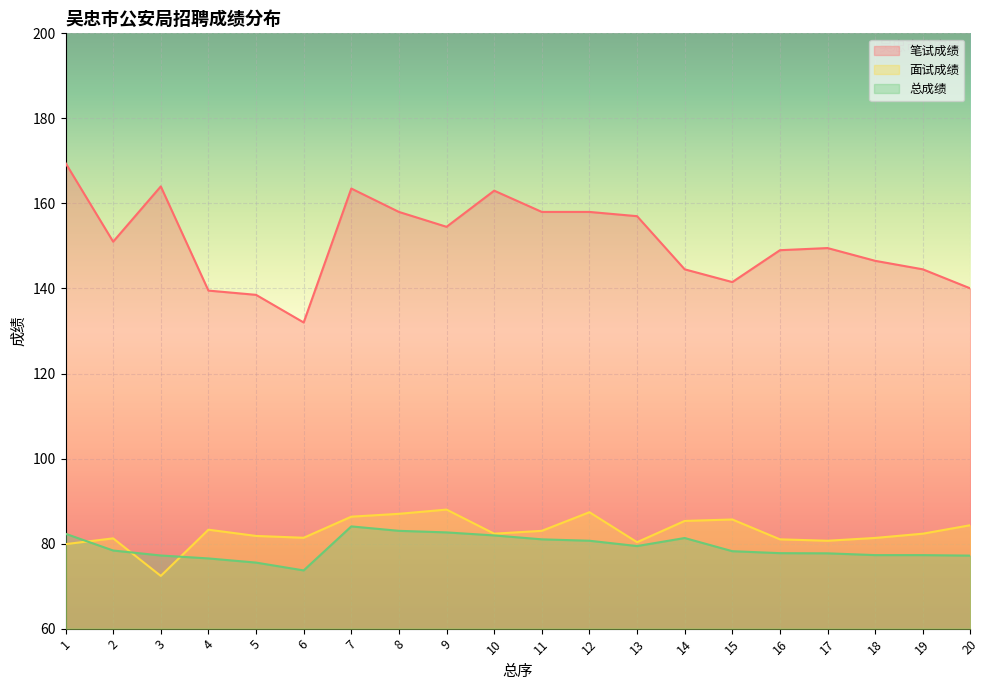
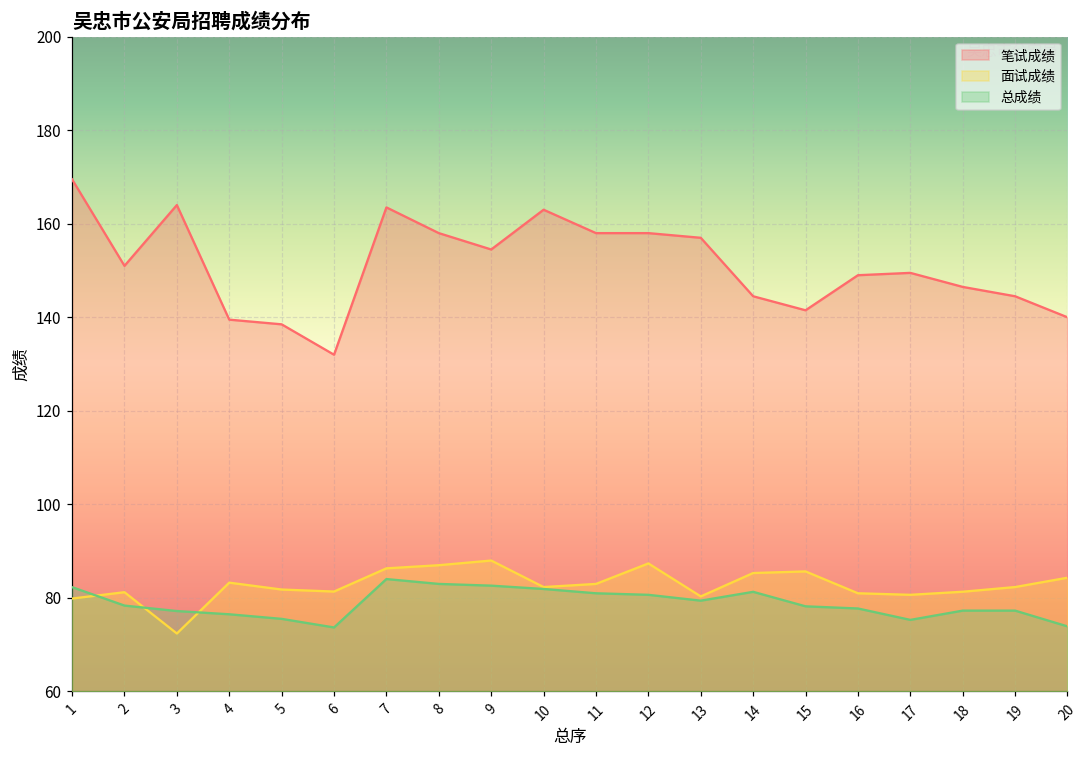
  {
    "笔试成绩": {
      "1": 170,
      "2": 151,
      "3": 164,
      "4": 140,
      "5": 139,
      "6": 132,
      "7": 164,
      "8": 158,
      "9": 155,
      "10": 163,
      "11": 158,
      "12": 158,
      "13": 157,
      "14": 145,
      "15": 142,
      "16": 149,
      "17": 150,
      "18": 147,
      "19": 145,
      "20": 140
    },
    "面试成绩": {
      "1": 80,
      "2": 81,
      "3": 72,
      "4": 83,
      "5": 82,
      "6": 81,
      "7": 86,
      "8": 87,
      "9": 88,
      "11": 83,
      "12": 87,
      "13": 80,
      "14": 85,
      "15": 86,
      "16": 81,
      "17": 81,
      "18": 81,
      "19": 82,
      "20": 84
    },
    "总成绩": {
      "1": 82,
      "2": 78,
      "3": 77,
      "4": 77,
      "5": 76,
      "6": 74,
      "7": 84,
      "8": 83,
      "9": 83,
      "11": 81,
      "12": 81,
      "13": 79,
      "14": 81,
      "15": 78,
      "16": 78,
-     "17": 78,
+     "17": 75,
      "18": 77,
      "19": 77,
-     "20": 77
+     "20": 74
    }
  }
